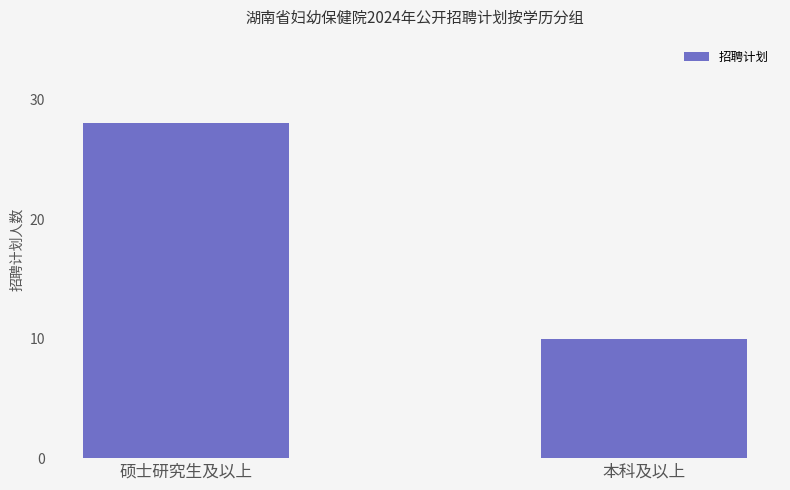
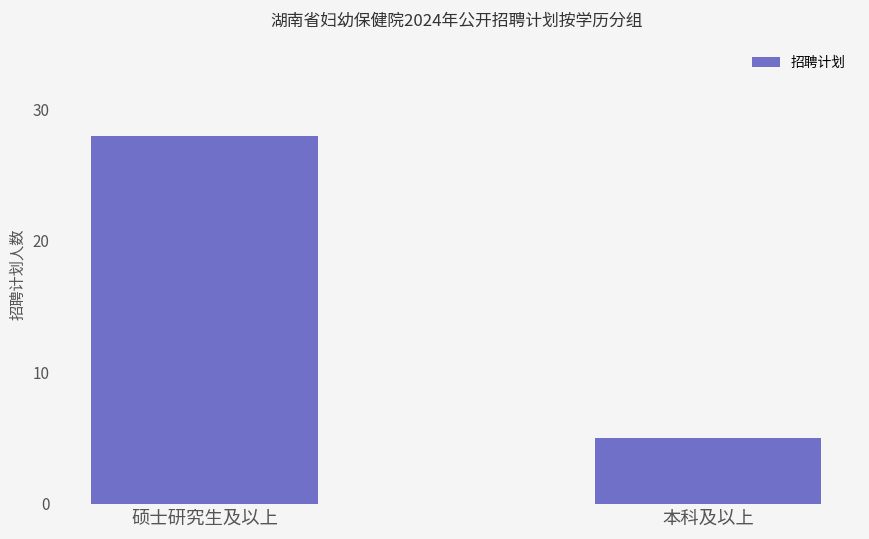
  {
    "硕士研究生及以上": 28,
-   "本科及以上": 10
+   "本科及以上": 5
  }
